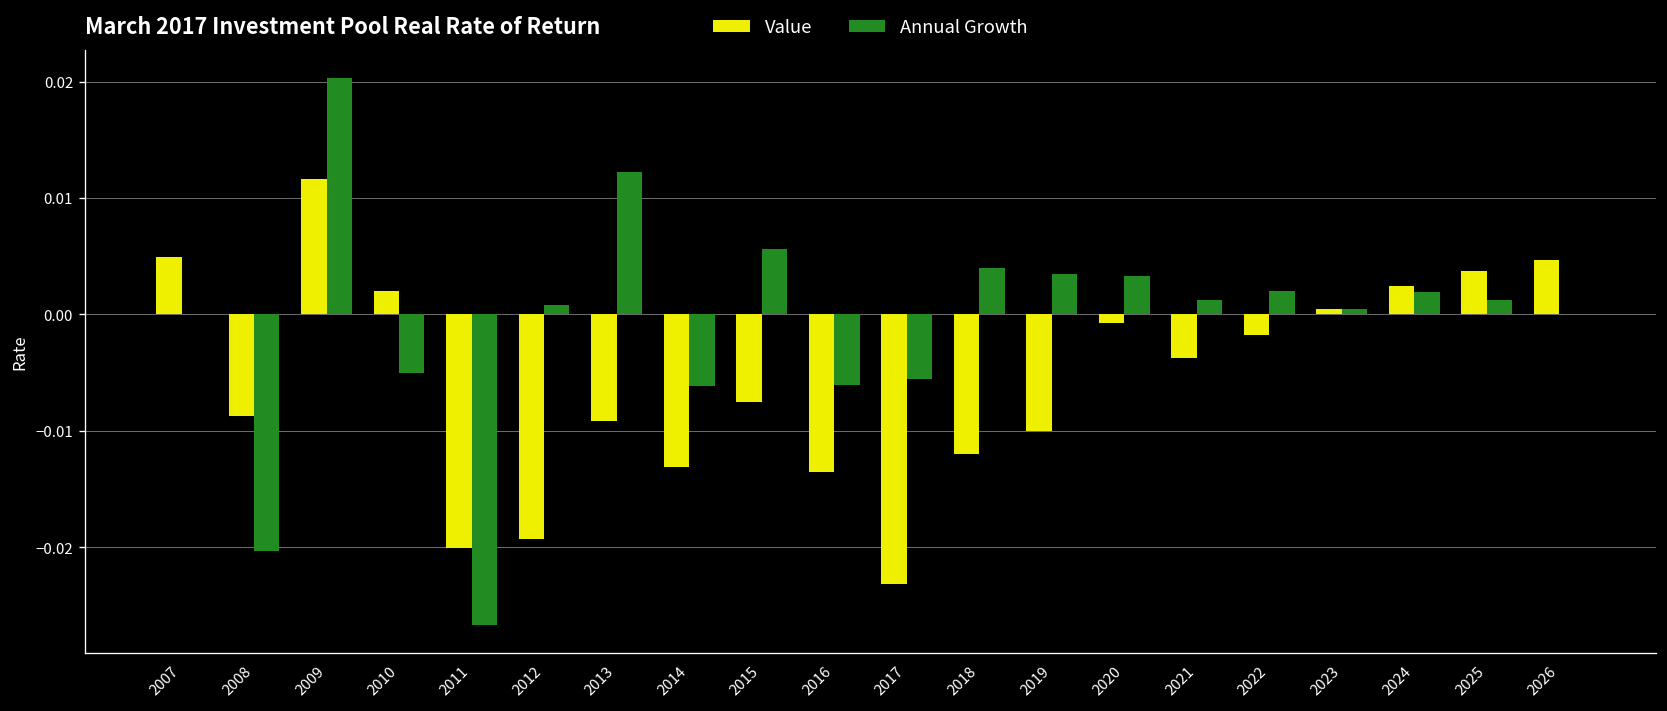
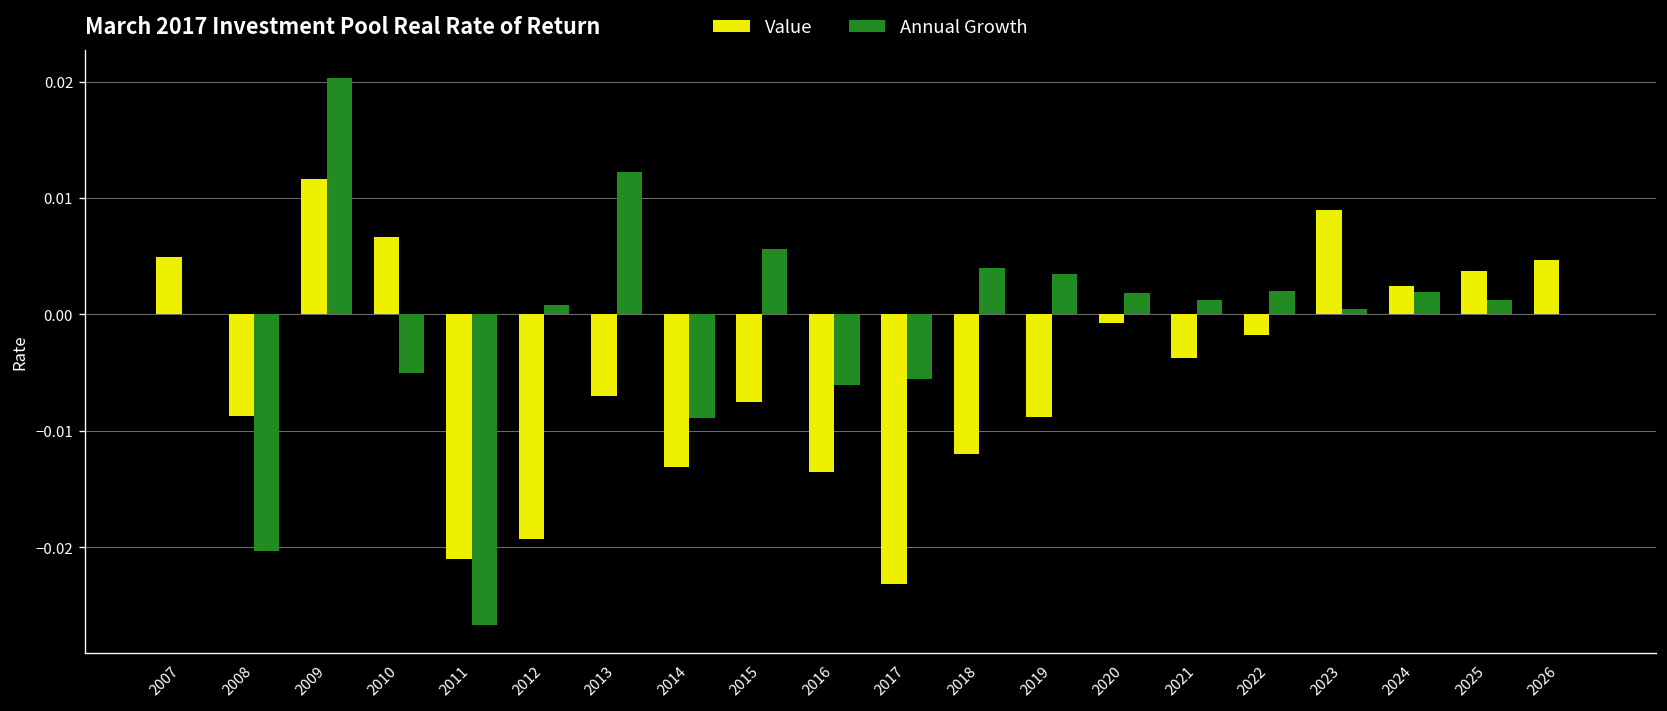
  {
    "Value": {
      "2007": 0.005,
      "2008": -0.009,
      "2009": 0.012,
-     "2010": 0.002,
-     "2011": -0.020,
+     "2010": 0.007,
+     "2011": -0.021,
      "2012": -0.019,
-     "2013": -0.009,
+     "2013": -0.007,
      "2014": -0.013,
      "2015": -0.008,
      "2016": -0.014,
      "2017": -0.023,
      "2018": -0.012,
-     "2019": -0.010,
+     "2019": -0.009,
      "2020": -0.001,
      "2021": -0.004,
      "2022": -0.002,
-     "2023": 0.000,
+     "2023": 0.009,
      "2024": 0.002,
      "2025": 0.004,
      "2026": 0.005
    },
    "Annual Growth": {
      "2007": 0.000,
      "2008": -0.020,
      "2009": 0.020,
      "2010": -0.005,
      "2011": -0.027,
      "2012": 0.001,
      "2013": 0.012,
-     "2014": -0.006,
+     "2014": -0.009,
      "2015": 0.006,
      "2016": -0.006,
      "2017": -0.006,
      "2018": 0.004,
      "2019": 0.003,
-     "2020": 0.003,
+     "2020": 0.002,
      "2021": 0.001,
      "2022": 0.002,
      "2023": 0.000,
      "2024": 0.002,
      "2025": 0.001,
      "2026": 0.000
    }
  }
